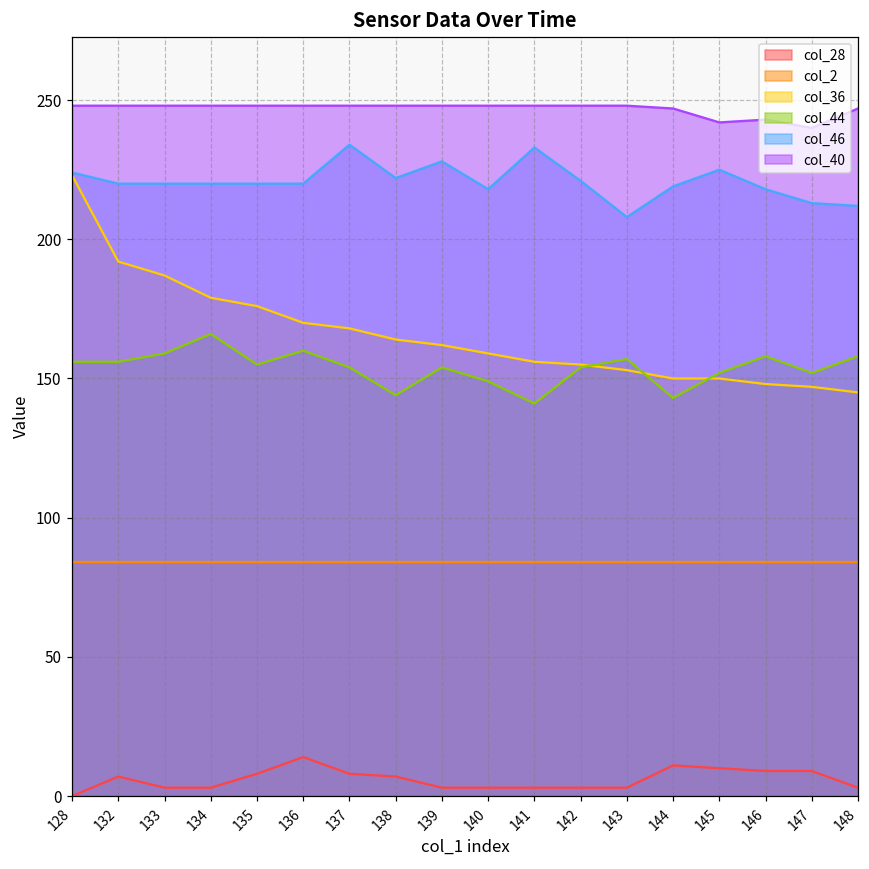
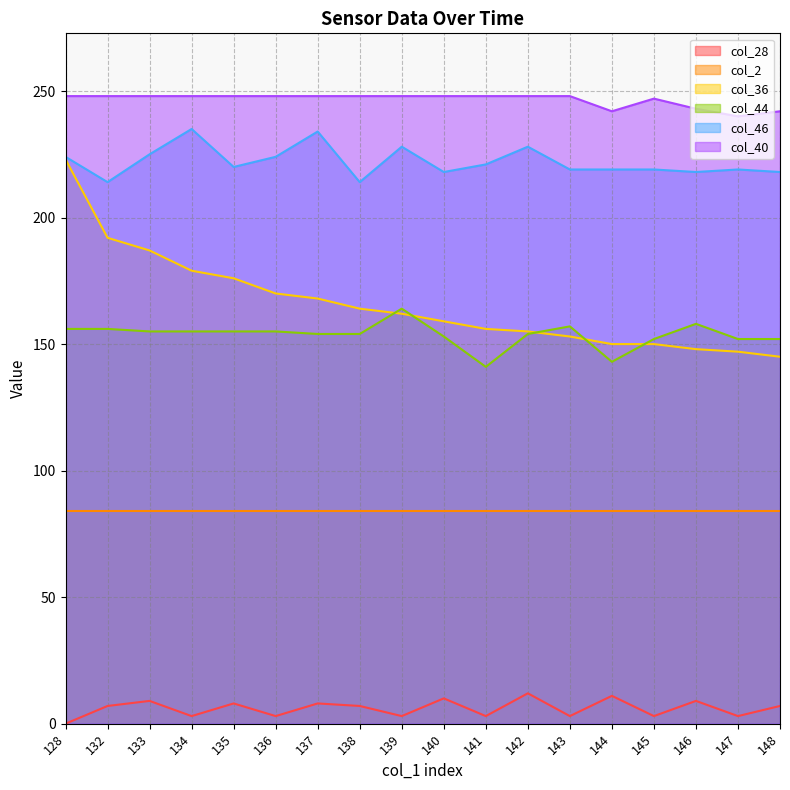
  {
    "col_28": {
      "128": 0,
      "132": 7,
-     "133": 3,
+     "133": 9,
      "134": 3,
      "135": 8,
-     "136": 14,
+     "136": 3,
      "137": 8,
      "138": 7,
      "139": 3,
-     "140": 3,
+     "140": 10,
      "141": 3,
-     "142": 3,
+     "142": 12,
      "143": 3,
      "144": 11,
-     "145": 10,
+     "145": 3,
      "146": 9,
-     "147": 9,
-     "148": 3
+     "147": 3,
+     "148": 7
    },
    "col_44": {
      "128": 156,
      "132": 156,
-     "133": 159,
-     "134": 166,
+     "133": 155,
+     "134": 155,
      "135": 155,
-     "136": 160,
+     "136": 155,
      "137": 154,
-     "138": 144,
-     "139": 154,
-     "140": 149,
+     "138": 154,
+     "139": 164,
+     "140": 153,
      "141": 141,
      "142": 154,
      "143": 157,
      "144": 143,
      "145": 152,
      "146": 158,
      "147": 152,
-     "148": 158
+     "148": 152
    },
    "col_46": {
      "128": 224,
-     "132": 220,
-     "133": 220,
-     "134": 220,
+     "132": 214,
+     "133": 225,
+     "134": 235,
      "135": 220,
-     "136": 220,
+     "136": 224,
      "137": 234,
-     "138": 222,
+     "138": 214,
      "139": 228,
      "140": 218,
-     "141": 233,
-     "142": 221,
-     "143": 208,
+     "141": 221,
+     "142": 228,
+     "143": 219,
      "144": 219,
-     "145": 225,
+     "145": 219,
      "146": 218,
-     "147": 213,
-     "148": 212
+     "147": 219,
+     "148": 218
    },
    "col_40": {
      "128": 248,
      "132": 248,
      "133": 248,
      "134": 248,
      "135": 248,
      "136": 248,
      "137": 248,
      "138": 248,
      "139": 248,
      "140": 248,
      "141": 248,
      "142": 248,
      "143": 248,
-     "144": 247,
-     "145": 242,
-     "148": 247
+     "144": 242,
+     "145": 247,
+     "148": 242
    }
  }
